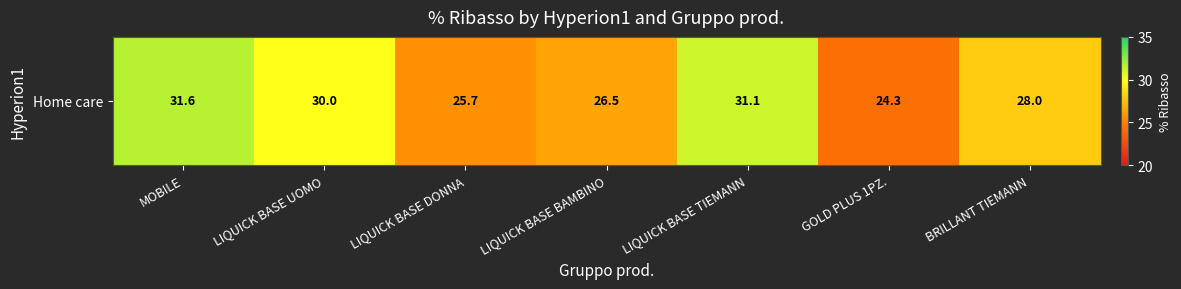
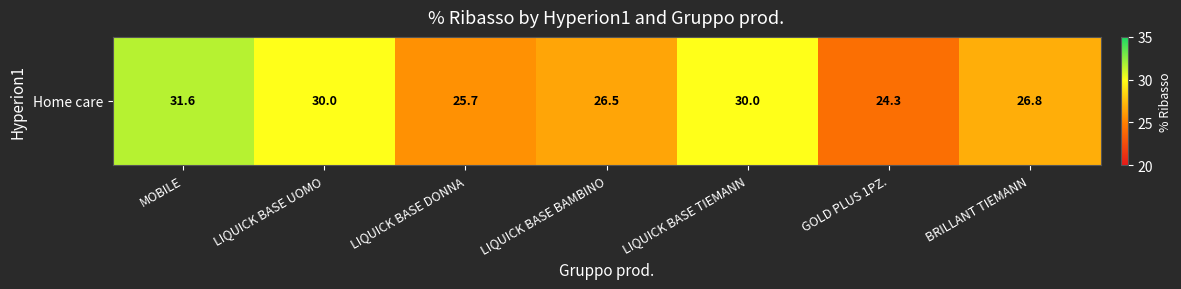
  {
    "Home care": {
      "MOBILE": 31.6,
      "LIQUICK BASE UOMO": 30.0,
      "LIQUICK BASE DONNA": 25.7,
      "LIQUICK BASE BAMBINO": 26.5,
-     "LIQUICK BASE TIEMANN": 31.1,
+     "LIQUICK BASE TIEMANN": 30.0,
      "GOLD PLUS 1PZ.": 24.3,
-     "BRILLANT TIEMANN": 28.0
+     "BRILLANT TIEMANN": 26.8
    }
  }
